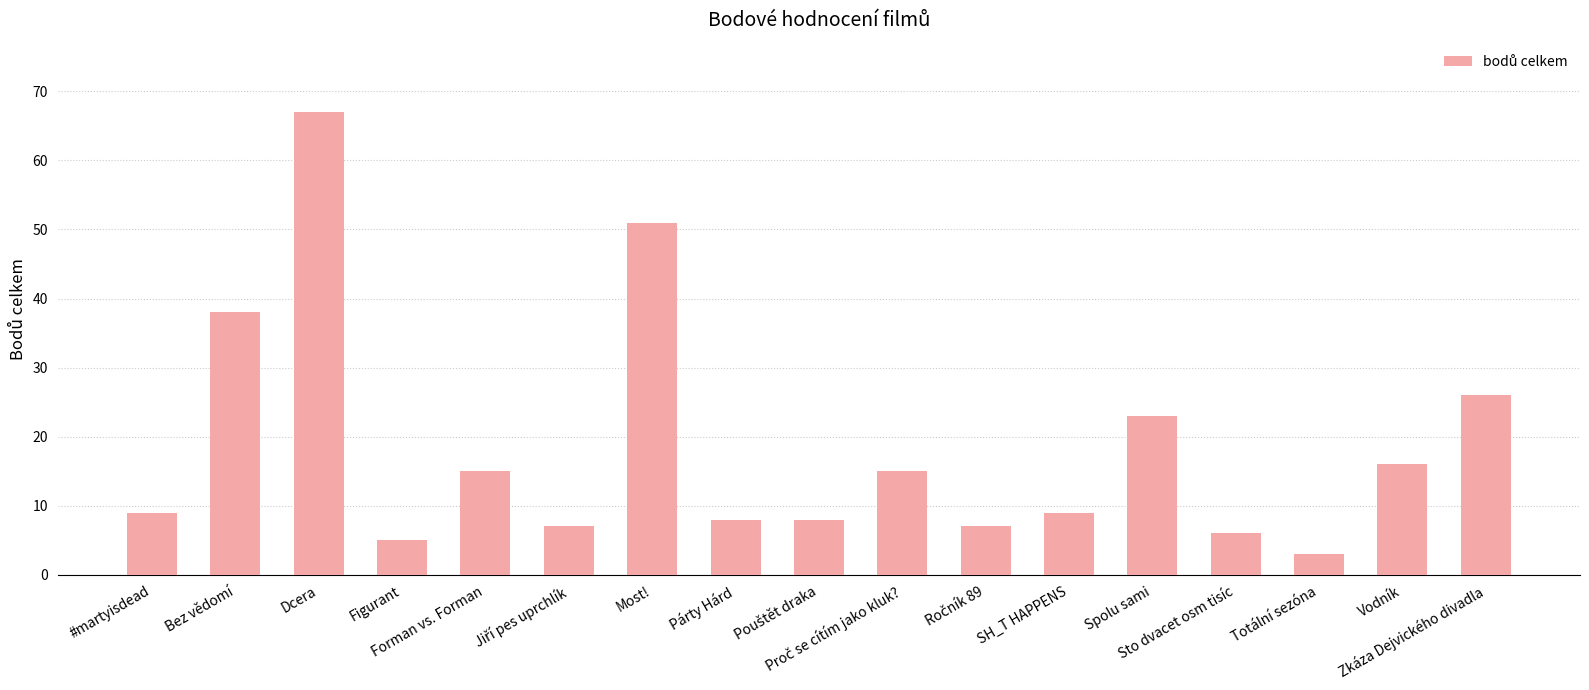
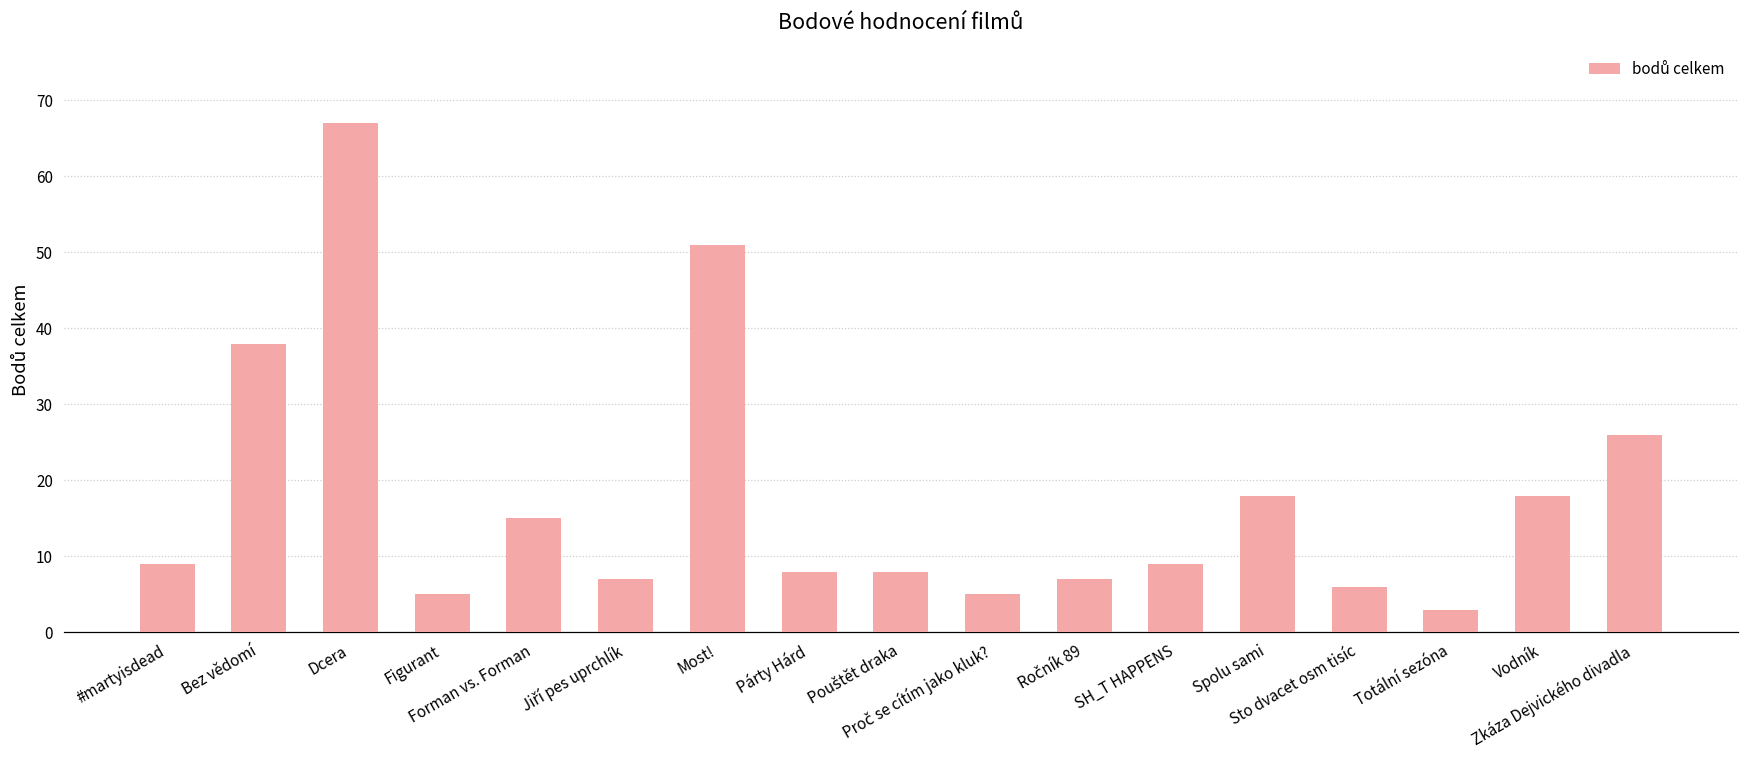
  {
    "#martyisdead": 9,
    "Bez vědomí": 38,
    "Dcera": 67,
    "Figurant": 5,
    "Forman vs. Forman": 15,
    "Jiří pes uprchlík": 7,
    "Most!": 51,
    "Párty Hárd": 8,
    "Pouštět draka": 8,
-   "Proč se cítím jako kluk?": 15,
+   "Proč se cítím jako kluk?": 5,
    "Ročník 89": 7,
    "SH_T HAPPENS": 9,
-   "Spolu sami": 23,
+   "Spolu sami": 18,
    "Sto dvacet osm tisíc": 6,
    "Totální sezóna": 3,
-   "Vodník": 16,
+   "Vodník": 18,
    "Zkáza Dejvického divadla": 26
  }
